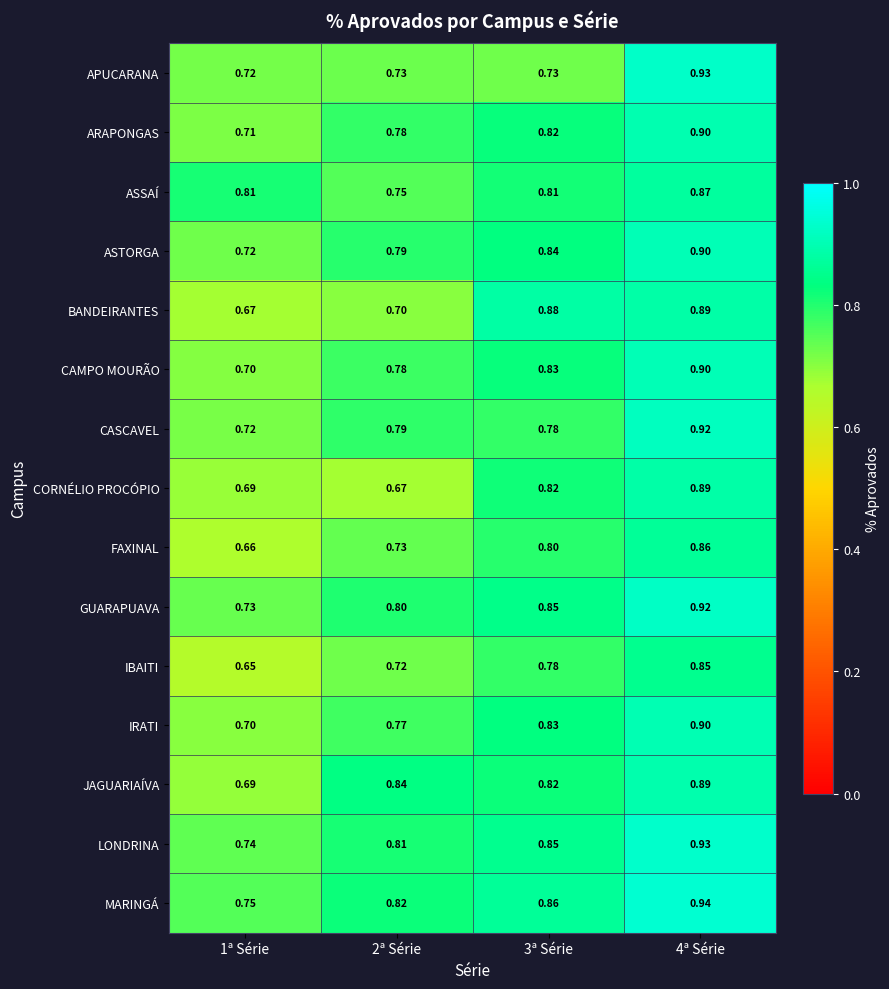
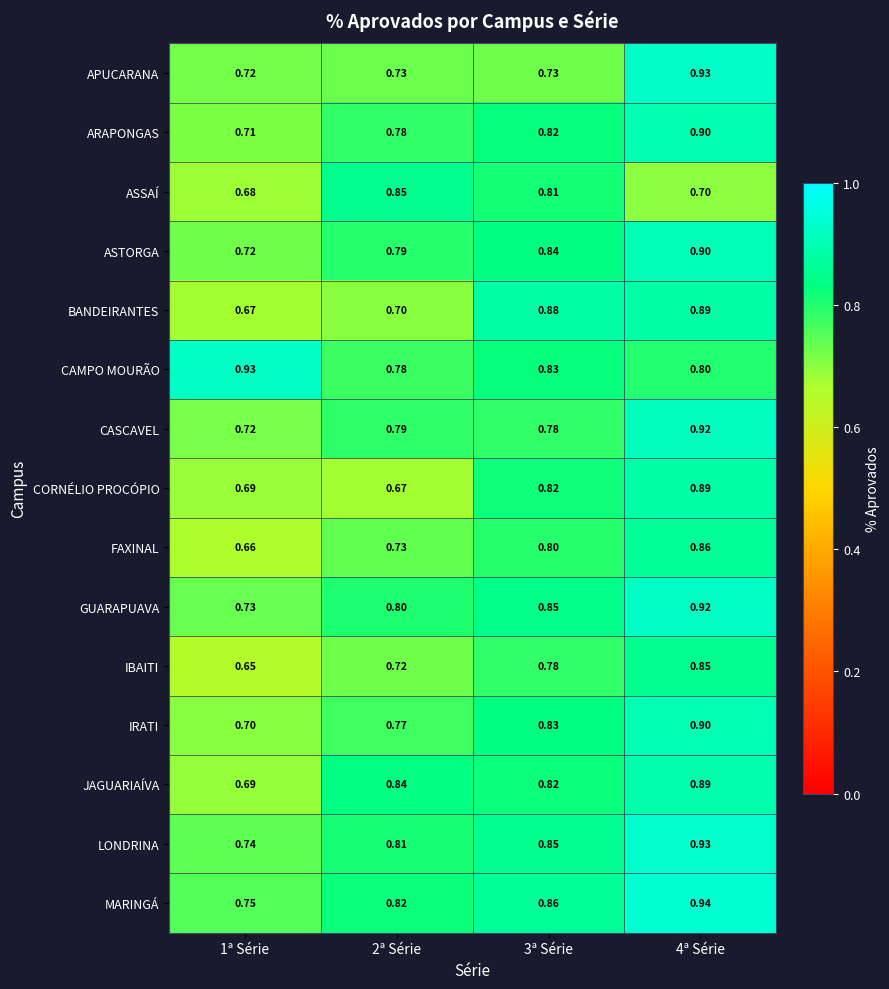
  {
    "APUCARANA": {
      "1ª Série": 0.72,
      "2ª Série": 0.73,
      "3ª Série": 0.73,
      "4ª Série": 0.93
    },
    "ARAPONGAS": {
      "1ª Série": 0.71,
      "2ª Série": 0.78,
      "3ª Série": 0.82,
      "4ª Série": 0.90
    },
    "ASSAÍ": {
-     "1ª Série": 0.81,
-     "2ª Série": 0.75,
+     "1ª Série": 0.68,
+     "2ª Série": 0.85,
      "3ª Série": 0.81,
-     "4ª Série": 0.87
+     "4ª Série": 0.70
    },
    "ASTORGA": {
      "1ª Série": 0.72,
      "2ª Série": 0.79,
      "3ª Série": 0.84,
      "4ª Série": 0.90
    },
    "BANDEIRANTES": {
      "1ª Série": 0.67,
      "2ª Série": 0.70,
      "3ª Série": 0.88,
      "4ª Série": 0.89
    },
    "CAMPO MOURÃO": {
-     "1ª Série": 0.70,
+     "1ª Série": 0.93,
      "2ª Série": 0.78,
      "3ª Série": 0.83,
-     "4ª Série": 0.90
+     "4ª Série": 0.80
    },
    "CASCAVEL": {
      "1ª Série": 0.72,
      "2ª Série": 0.79,
      "3ª Série": 0.78,
      "4ª Série": 0.92
    },
    "CORNÉLIO PROCÓPIO": {
      "1ª Série": 0.69,
      "2ª Série": 0.67,
      "3ª Série": 0.82,
      "4ª Série": 0.89
    },
    "FAXINAL": {
      "1ª Série": 0.66,
      "2ª Série": 0.73,
      "3ª Série": 0.80,
      "4ª Série": 0.86
    },
    "GUARAPUAVA": {
      "1ª Série": 0.73,
      "2ª Série": 0.80,
      "3ª Série": 0.85,
      "4ª Série": 0.92
    },
    "IBAITI": {
      "1ª Série": 0.65,
      "2ª Série": 0.72,
      "3ª Série": 0.78,
      "4ª Série": 0.85
    },
    "IRATI": {
      "1ª Série": 0.70,
      "2ª Série": 0.77,
      "3ª Série": 0.83,
      "4ª Série": 0.90
    },
    "JAGUARIAÍVA": {
      "1ª Série": 0.69,
      "2ª Série": 0.84,
      "3ª Série": 0.82,
      "4ª Série": 0.89
    },
    "LONDRINA": {
      "1ª Série": 0.74,
      "2ª Série": 0.81,
      "3ª Série": 0.85,
      "4ª Série": 0.93
    },
    "MARINGÁ": {
      "1ª Série": 0.75,
      "2ª Série": 0.82,
      "3ª Série": 0.86,
      "4ª Série": 0.94
    }
  }
